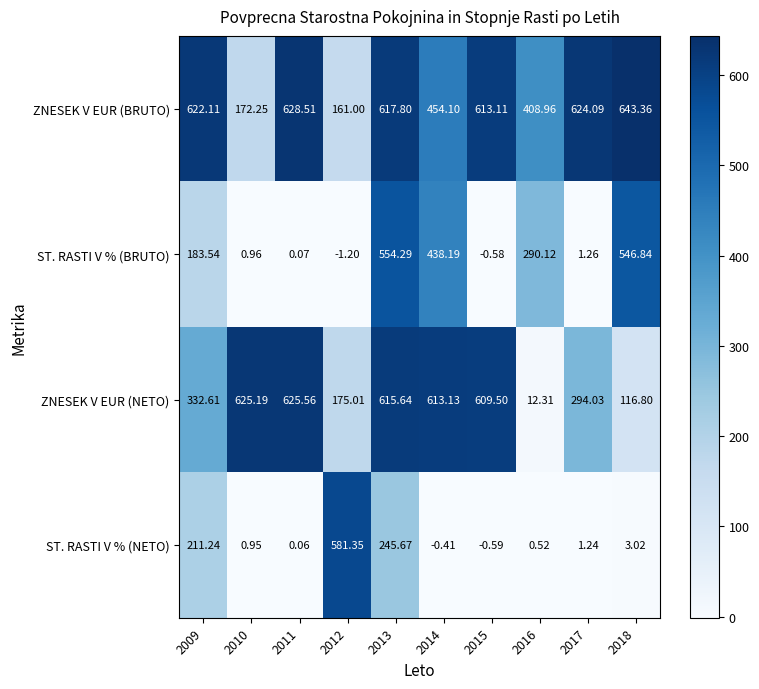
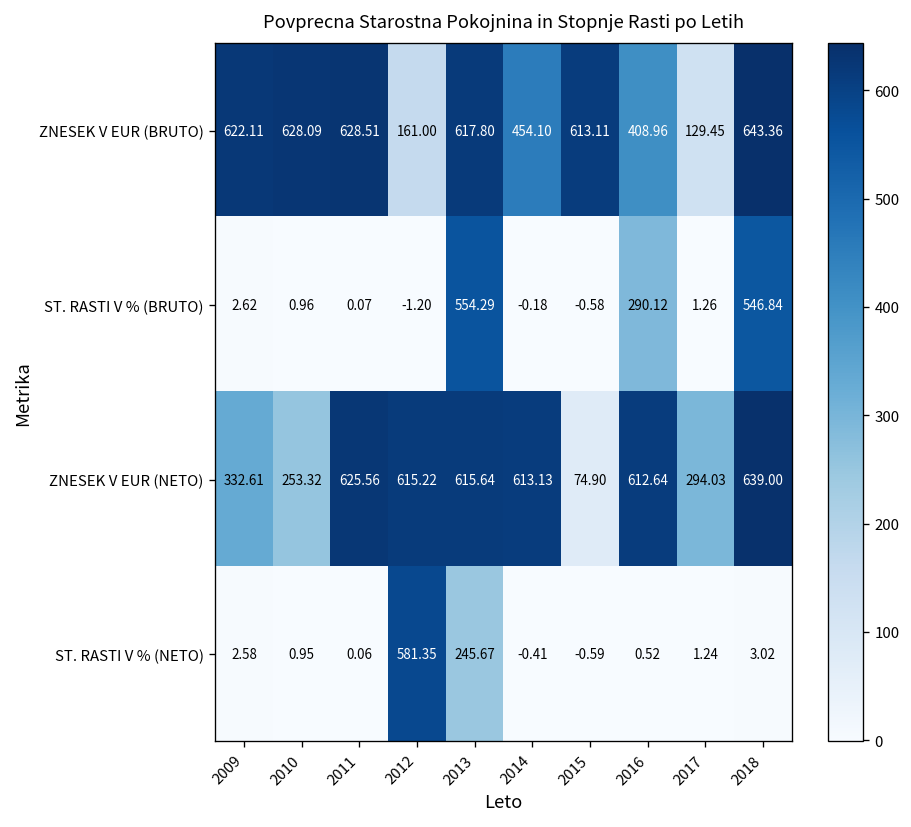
  {
    "ZNESEK V EUR (BRUTO)": {
      "2009": 622.11,
-     "2010": 172.25,
+     "2010": 628.09,
      "2011": 628.51,
      "2012": 161.00,
      "2013": 617.80,
      "2014": 454.10,
      "2015": 613.11,
      "2016": 408.96,
-     "2017": 624.09,
+     "2017": 129.45,
      "2018": 643.36
    },
    "ST. RASTI V % (BRUTO)": {
-     "2009": 183.54,
+     "2009": 2.62,
      "2010": 0.96,
      "2011": 0.07,
      "2012": -1.20,
      "2013": 554.29,
-     "2014": 438.19,
+     "2014": -0.18,
      "2015": -0.58,
      "2016": 290.12,
      "2017": 1.26,
      "2018": 546.84
    },
    "ZNESEK V EUR (NETO)": {
      "2009": 332.61,
-     "2010": 625.19,
+     "2010": 253.32,
      "2011": 625.56,
-     "2012": 175.01,
+     "2012": 615.22,
      "2013": 615.64,
      "2014": 613.13,
-     "2015": 609.50,
-     "2016": 12.31,
+     "2015": 74.90,
+     "2016": 612.64,
      "2017": 294.03,
-     "2018": 116.80
+     "2018": 639.00
    },
    "ST. RASTI V % (NETO)": {
-     "2009": 211.24,
+     "2009": 2.58,
      "2010": 0.95,
      "2011": 0.06,
      "2012": 581.35,
      "2013": 245.67,
      "2014": -0.41,
      "2015": -0.59,
      "2016": 0.52,
      "2017": 1.24,
      "2018": 3.02
    }
  }
